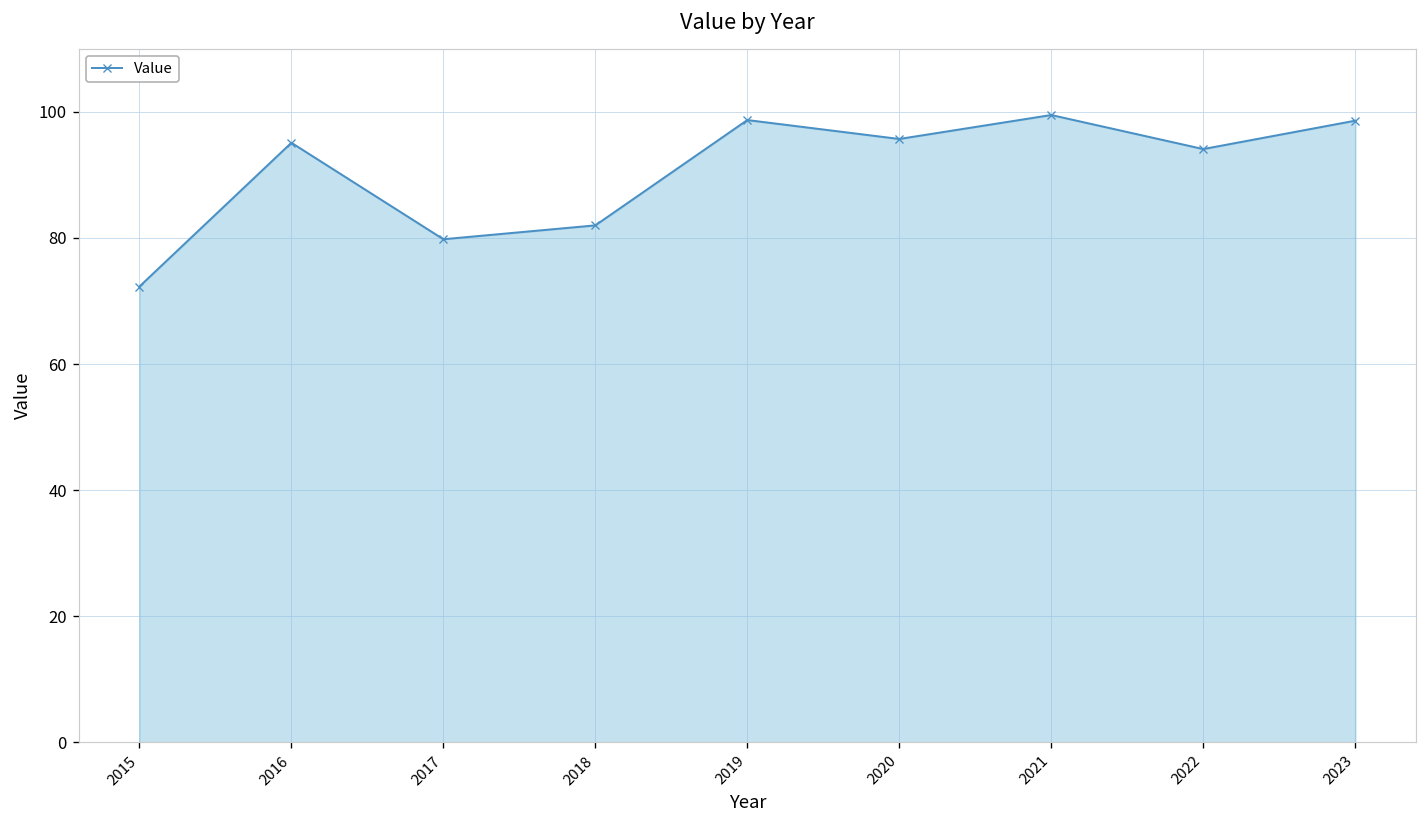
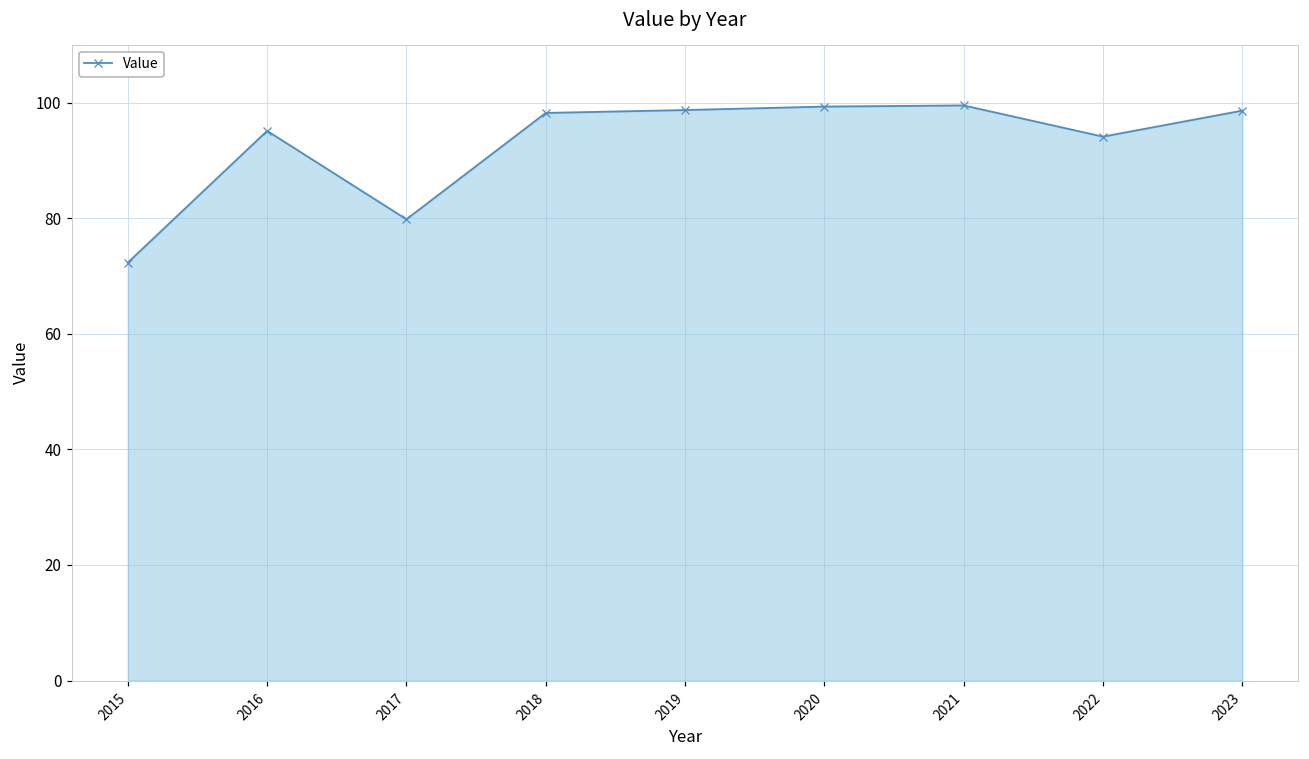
  {
    "2015": 72,
    "2016": 95,
    "2017": 80,
-   "2018": 82,
+   "2018": 98,
    "2019": 99,
-   "2020": 96,
+   "2020": 99,
    "2021": 100,
    "2022": 94,
    "2023": 99
  }
